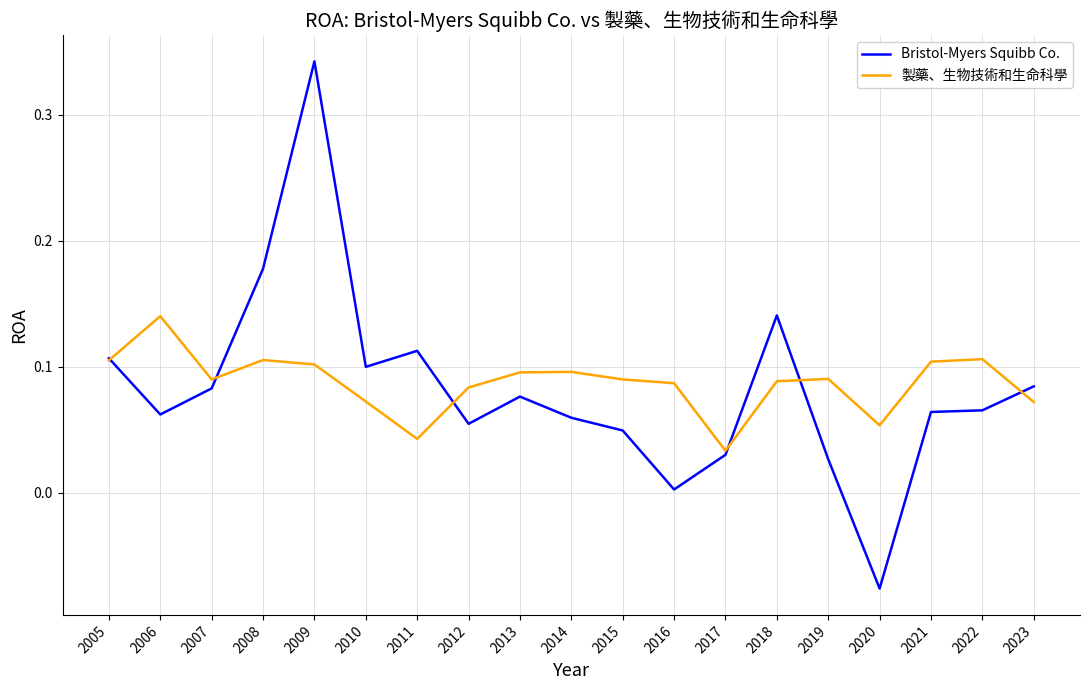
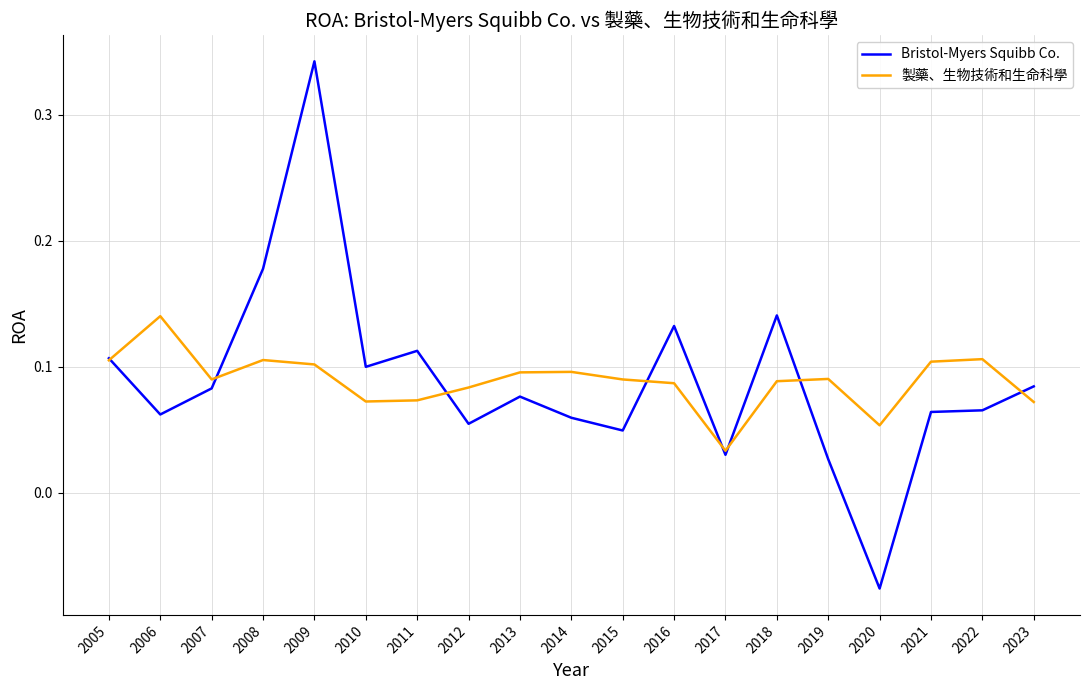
  {
    "Bristol-Myers Squibb Co.": {
      "2006": 0.062,
      "2007": 0.083,
      "2008": 0.178,
      "2009": 0.342,
      "2010": 0.100,
      "2011": 0.113,
      "2012": 0.055,
      "2013": 0.076,
      "2014": 0.059,
      "2015": 0.049,
-     "2016": 0.003,
+     "2016": 0.132,
      "2017": 0.030,
      "2018": 0.141,
      "2019": 0.027,
      "2020": -0.076,
      "2021": 0.064,
      "2022": 0.065,
      "2023": 0.084
    },
    "製藥、生物技術和生命科學": {
      "2006": 0.140,
      "2007": 0.090,
      "2008": 0.105,
      "2009": 0.102,
      "2010": 0.072,
-     "2011": 0.043,
+     "2011": 0.073,
      "2012": 0.083,
      "2013": 0.095,
      "2014": 0.096,
      "2015": 0.090,
      "2016": 0.087,
      "2017": 0.033,
      "2018": 0.088,
      "2019": 0.090,
      "2020": 0.053,
      "2021": 0.104,
      "2022": 0.106,
      "2023": 0.072
    }
  }
